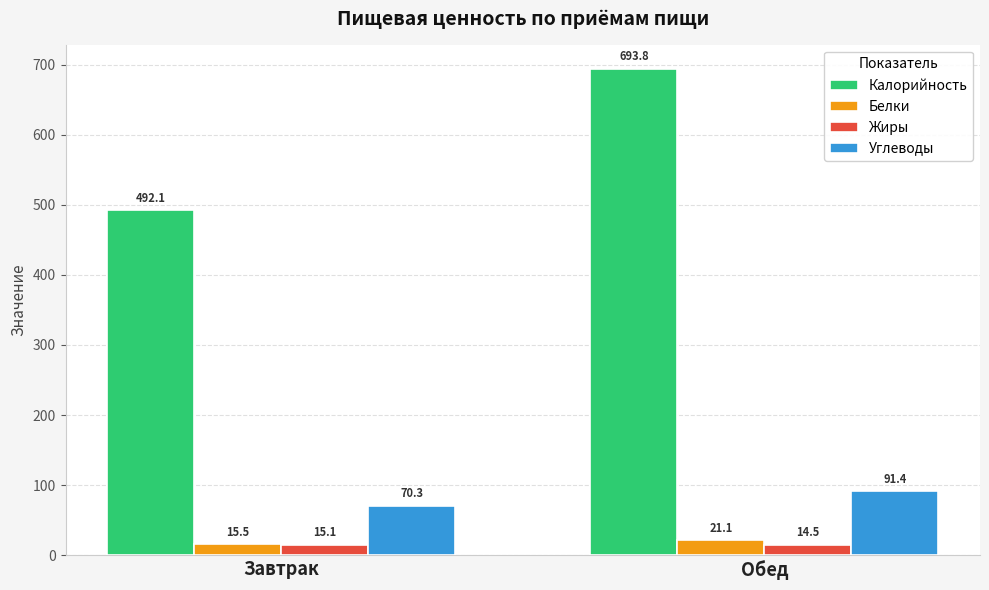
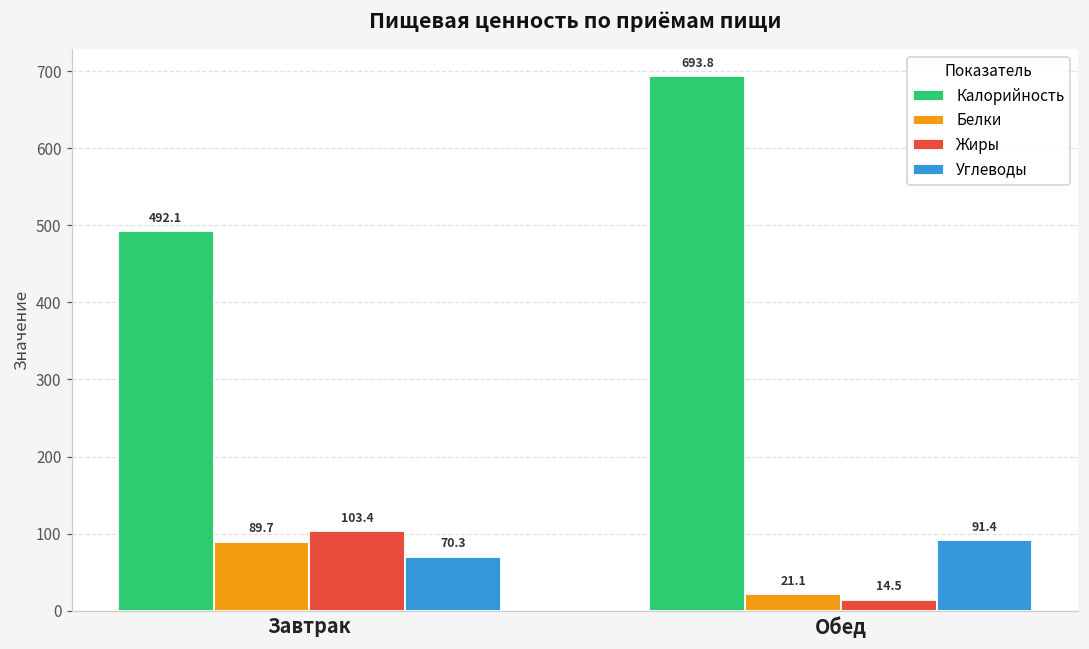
  {
    "Калорийность": {
      "Завтрак": 492.1,
      "Обед": 693.8
    },
    "Белки": {
-     "Завтрак": 15.5,
+     "Завтрак": 89.7,
      "Обед": 21.1
    },
    "Жиры": {
-     "Завтрак": 15.1,
+     "Завтрак": 103.4,
      "Обед": 14.5
    },
    "Углеводы": {
      "Завтрак": 70.3,
      "Обед": 91.4
    }
  }
